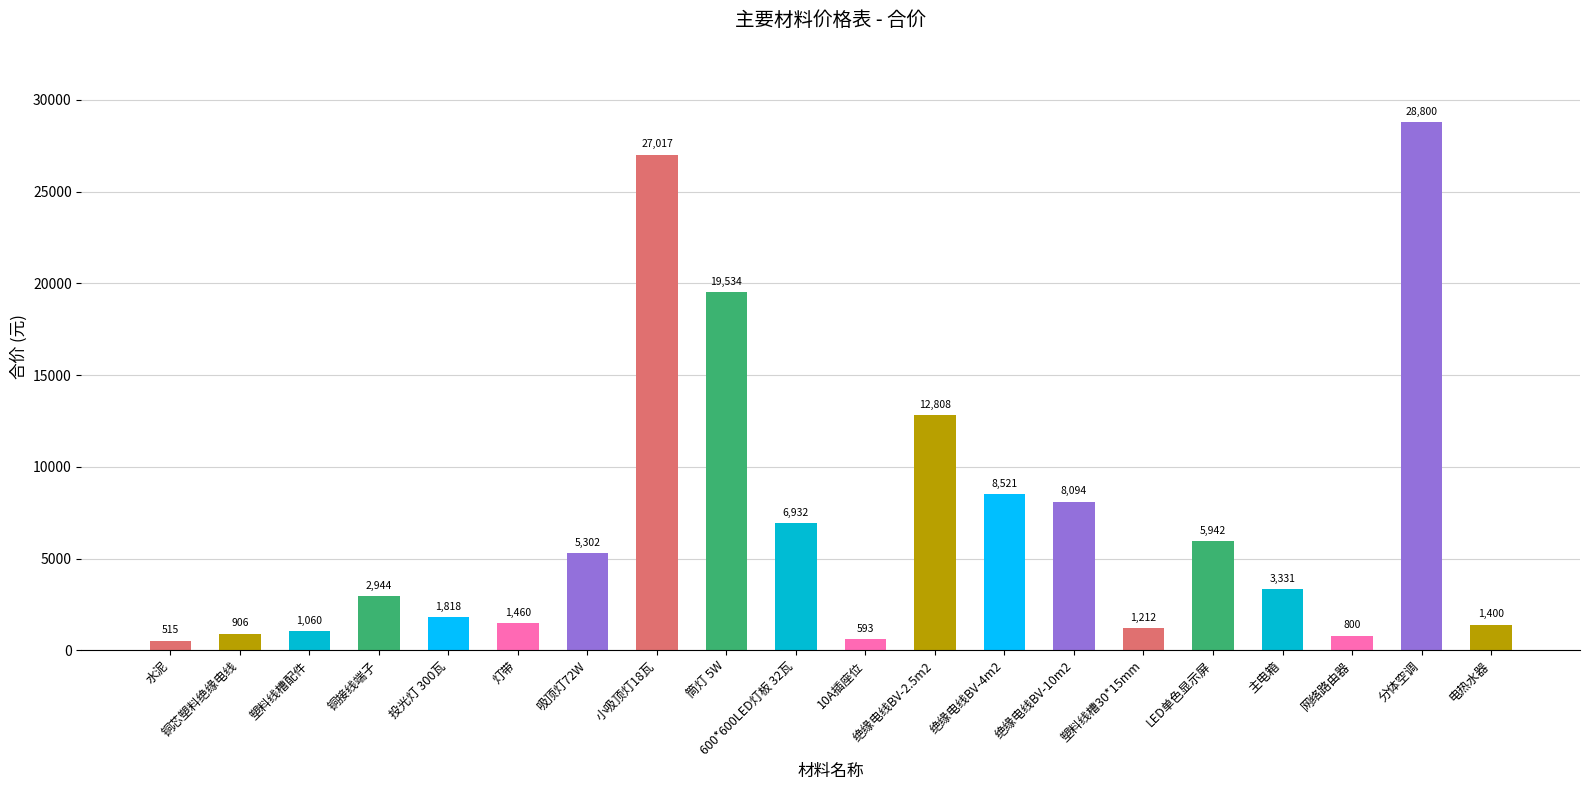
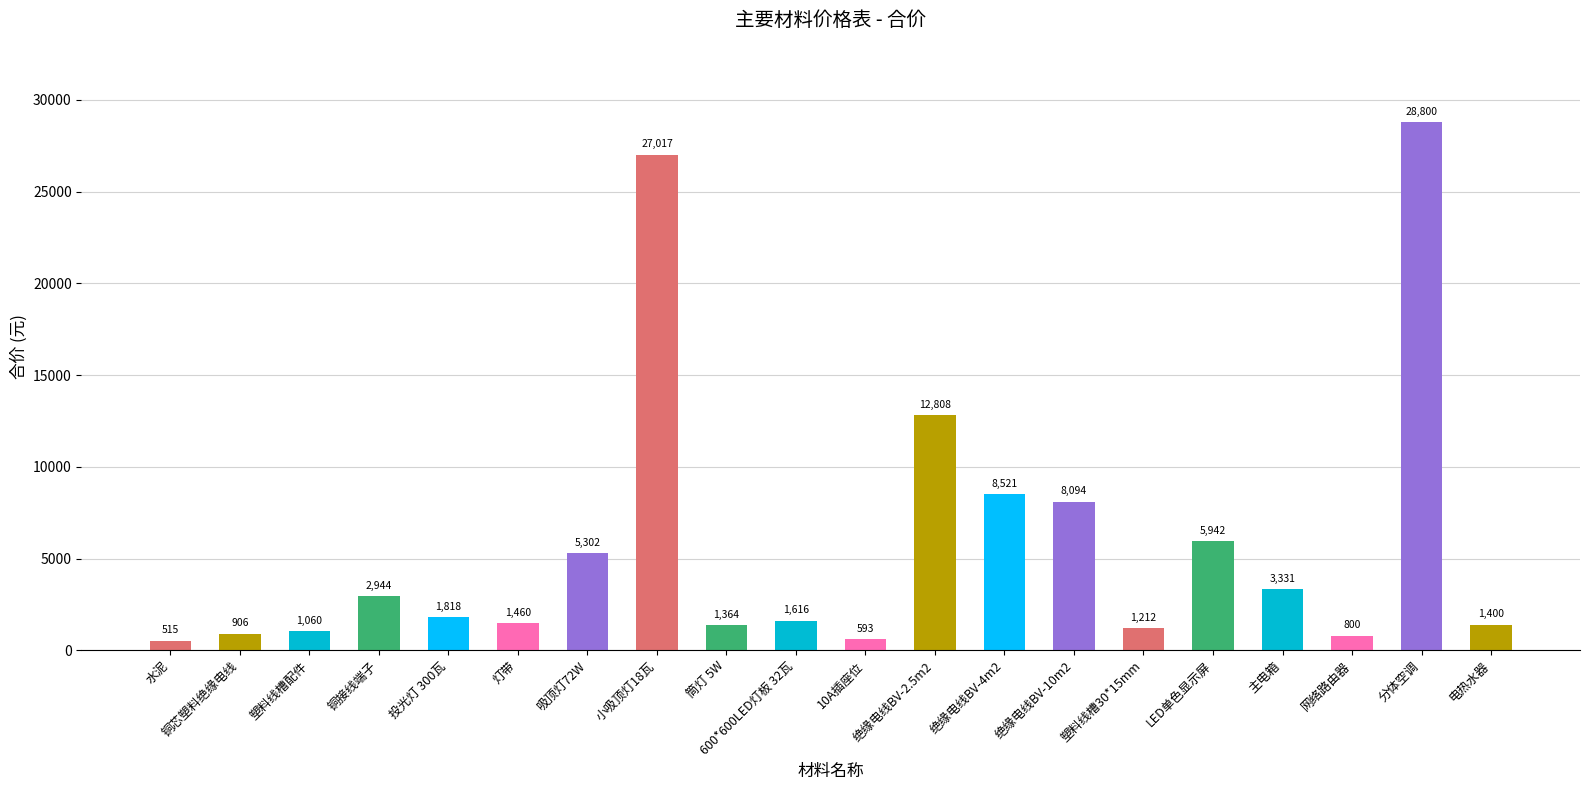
  {
    "水泥": "515",
    "铜芯塑料绝缘电线": "906",
    "塑料线槽配件": "1,060",
    "铜接线端子": "2,944",
    "投光灯 300瓦": "1,818",
    "灯带": "1,460",
    "吸顶灯72W": "5,302",
    "小吸顶灯18瓦": "27,017",
-   "筒灯 5W": "19,534",
-   "600*600LED灯板 32瓦": "6,932",
+   "筒灯 5W": "1,364",
+   "600*600LED灯板 32瓦": "1,616",
    "10A插座位": "593",
    "绝缘电线BV-2.5m2": "12,808",
    "绝缘电线BV-4m2": "8,521",
    "绝缘电线BV-10m2": "8,094",
    "塑料线槽30*15mm": "1,212",
    "LED单色显示屏": "5,942",
    "主电箱": "3,331",
    "网络路由器": "800",
    "分体空调": "28,800",
    "电热水器": "1,400"
  }
